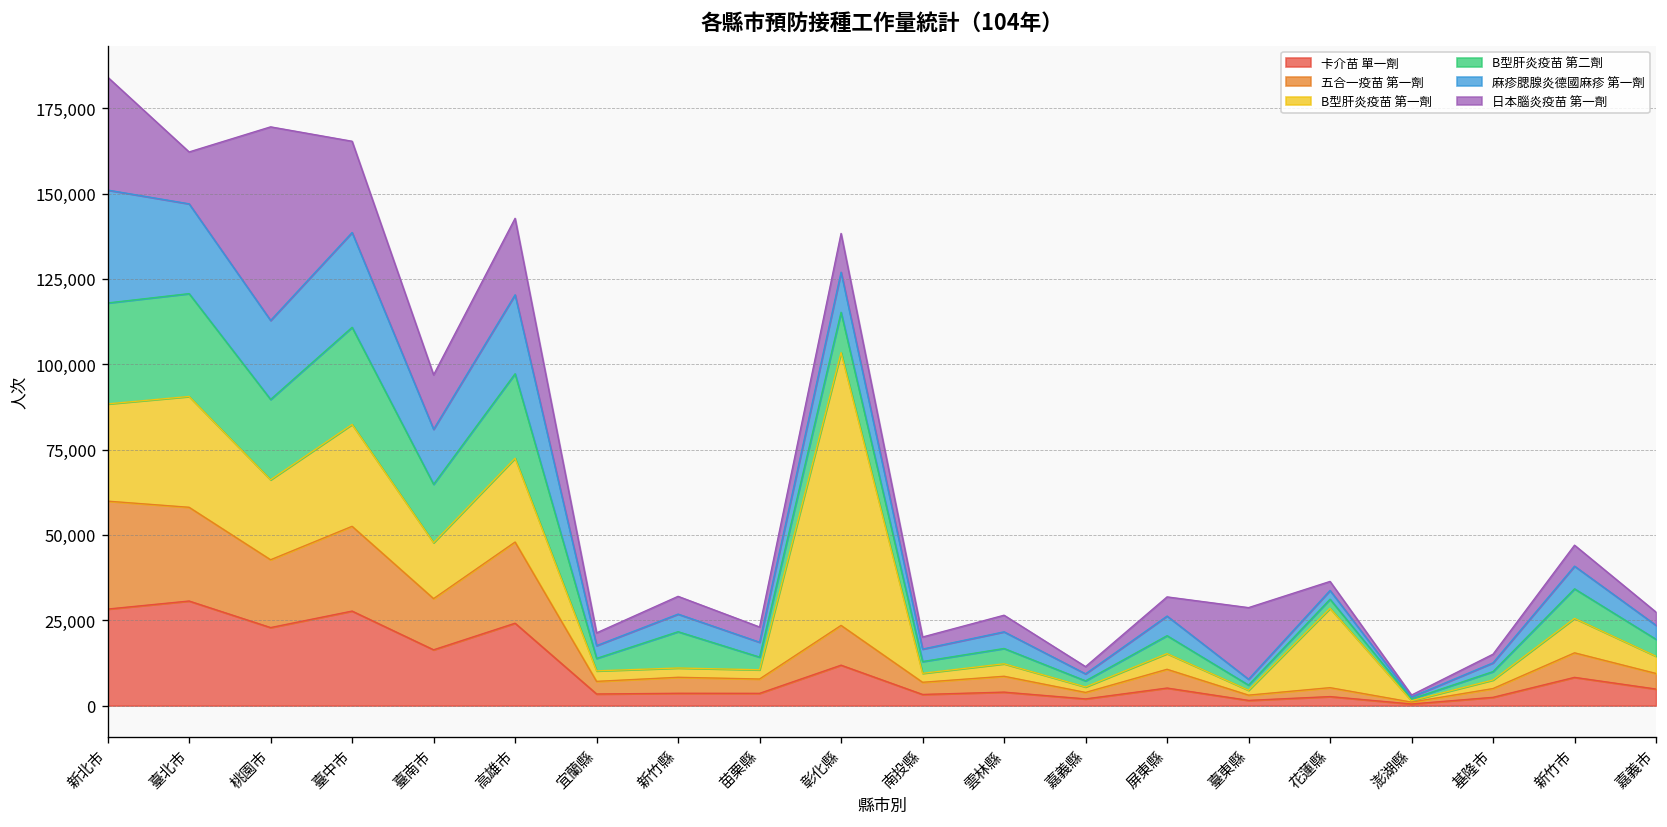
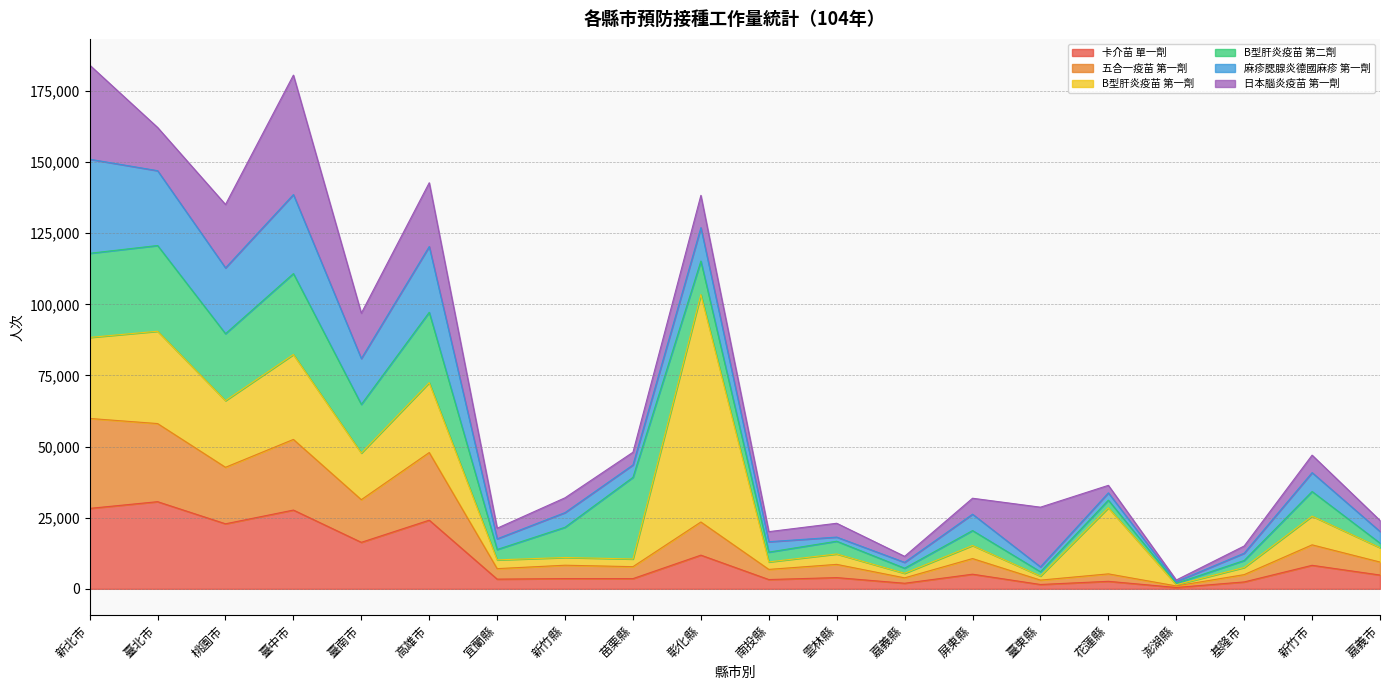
  {
    "B型肝炎疫苗 第一劑": {
      "新北市": "28,000",
      "臺北市": "32,000",
      "桃園市": "23,000",
      "臺中市": "30,000",
      "臺南市": "16,000",
      "高雄市": "25,000",
      "宜蘭縣": "3,000",
      "新竹縣": "3,000",
      "苗栗縣": "3,000",
      "彰化縣": "80,000",
      "南投縣": "3,000",
      "雲林縣": "4,000",
      "嘉義縣": "2,000",
      "屏東縣": "5,000",
      "臺東縣": "1,000",
      "花蓮縣": "23,000",
      "基隆市": "3,000",
      "新竹市": "10,000",
      "嘉義市": "5,000"
    },
    "B型肝炎疫苗 第二劑": {
      "新北市": "30,000",
      "臺北市": "30,000",
      "桃園市": "24,000",
      "臺中市": "28,000",
      "臺南市": "17,000",
      "高雄市": "25,000",
      "宜蘭縣": "4,000",
      "新竹縣": "11,000",
-     "苗栗縣": "4,000",
+     "苗栗縣": "29,000",
      "彰化縣": "12,000",
      "南投縣": "3,000",
      "雲林縣": "4,000",
      "嘉義縣": "2,000",
      "屏東縣": "5,000",
      "臺東縣": "2,000",
      "花蓮縣": "3,000",
      "基隆市": "2,000",
      "新竹市": "9,000",
-     "嘉義市": "5,000"
+     "嘉義市": "2,000"
    },
    "麻疹腮腺炎德國麻疹 第一劑": {
      "新北市": "33,000",
      "臺北市": "26,000",
      "桃園市": "23,000",
      "臺中市": "28,000",
      "臺南市": "16,000",
      "高雄市": "23,000",
      "宜蘭縣": "4,000",
      "新竹縣": "5,000",
      "苗栗縣": "4,000",
      "彰化縣": "12,000",
      "南投縣": "4,000",
-     "雲林縣": "5,000",
+     "雲林縣": "1,000",
      "嘉義縣": "2,000",
      "屏東縣": "6,000",
      "臺東縣": "2,000",
      "花蓮縣": "3,000",
      "基隆市": "3,000",
      "新竹市": "7,000",
      "嘉義市": "4,000"
    },
    "日本腦炎疫苗 第一劑": {
      "新北市": "33,000",
      "臺北市": "15,000",
-     "桃園市": "57,000",
-     "臺中市": "27,000",
+     "桃園市": "22,000",
+     "臺中市": "42,000",
      "臺南市": "16,000",
      "高雄市": "22,000",
      "宜蘭縣": "4,000",
      "新竹縣": "5,000",
      "苗栗縣": "4,000",
      "彰化縣": "11,000",
      "南投縣": "4,000",
      "雲林縣": "5,000",
      "嘉義縣": "2,000",
      "屏東縣": "6,000",
      "臺東縣": "21,000",
      "花蓮縣": "3,000",
      "基隆市": "3,000",
      "新竹市": "6,000",
      "嘉義市": "4,000"
    }
  }
